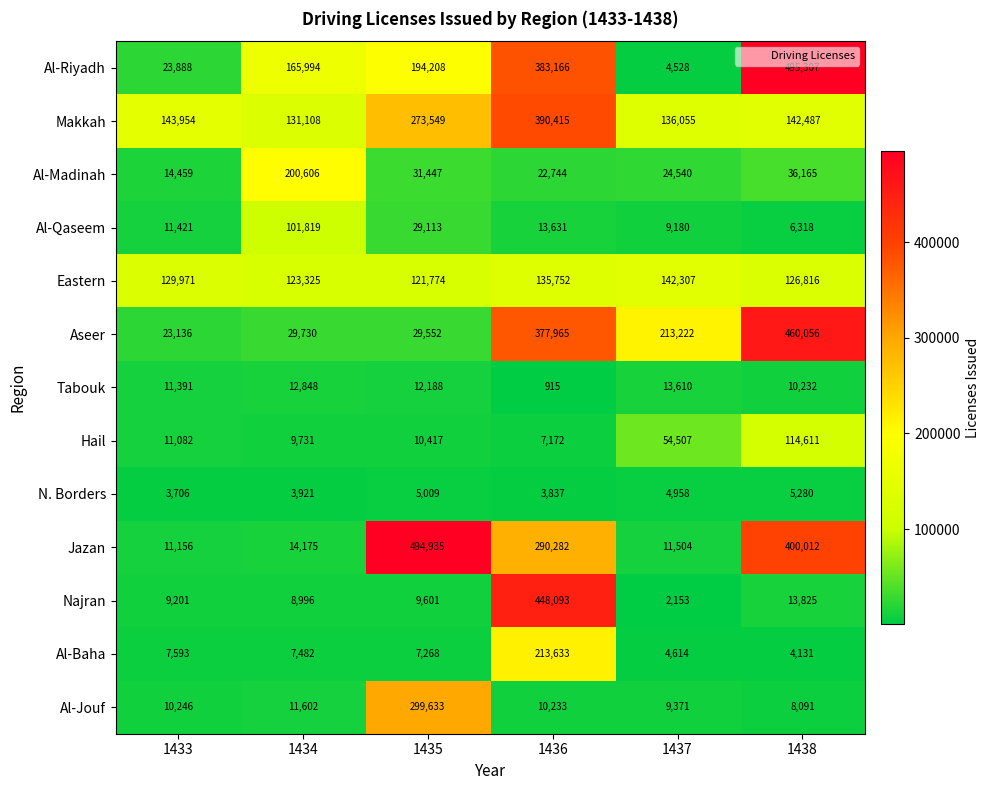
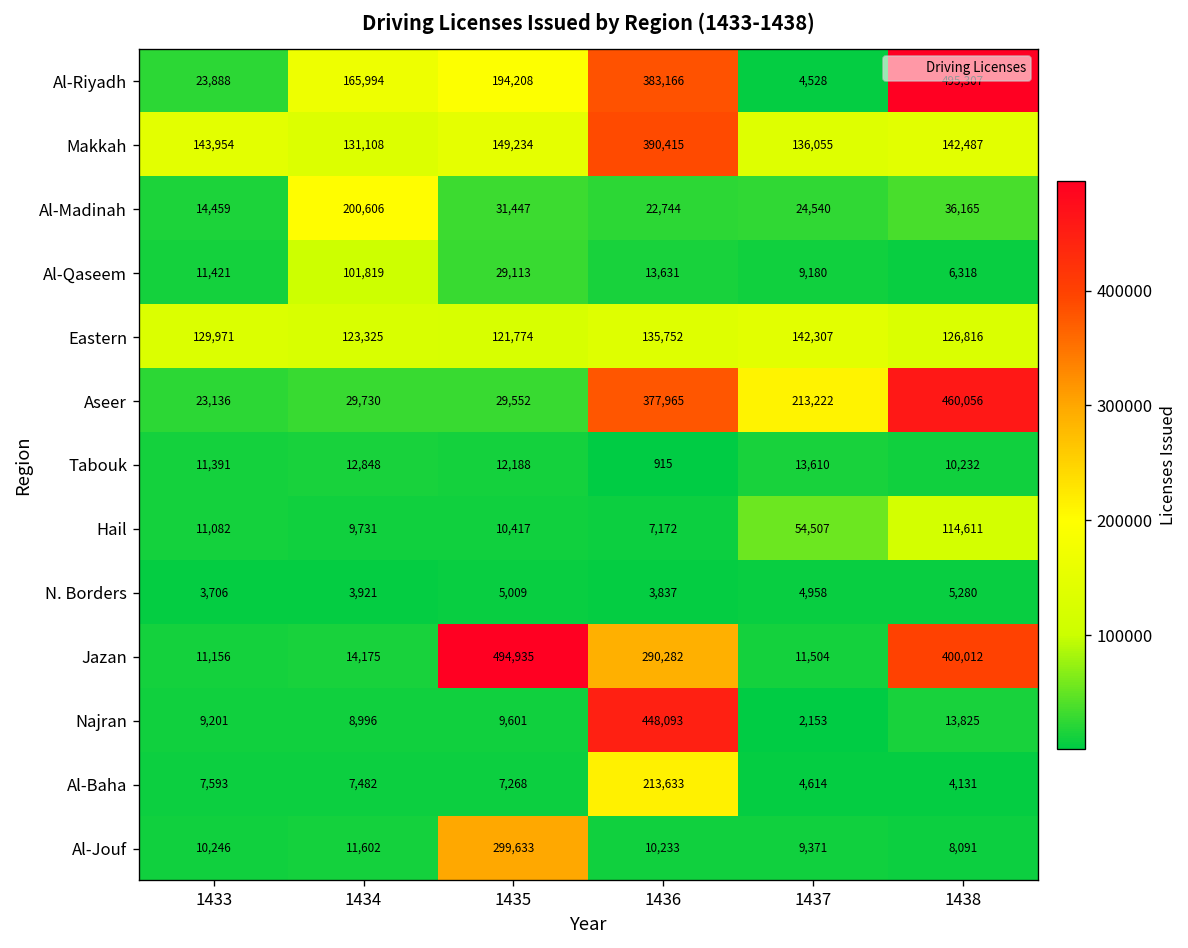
  {
    "Al-Riyadh": {
      "1433": "23,888",
      "1434": "165,994",
      "1435": "194,208",
      "1436": "383,166",
      "1437": "4,528"
    },
    "Makkah": {
      "1433": "143,954",
      "1434": "131,108",
-     "1435": "273,549",
+     "1435": "149,234",
      "1436": "390,415",
      "1437": "136,055",
      "1438": "142,487"
    },
    "Al-Madinah": {
      "1433": "14,459",
      "1434": "200,606",
      "1435": "31,447",
      "1436": "22,744",
      "1437": "24,540",
      "1438": "36,165"
    },
    "Al-Qaseem": {
      "1433": "11,421",
      "1434": "101,819",
      "1435": "29,113",
      "1436": "13,631",
      "1437": "9,180",
      "1438": "6,318"
    },
    "Eastern": {
      "1433": "129,971",
      "1434": "123,325",
      "1435": "121,774",
      "1436": "135,752",
      "1437": "142,307",
      "1438": "126,816"
    },
    "Aseer": {
      "1433": "23,136",
      "1434": "29,730",
      "1435": "29,552",
      "1436": "377,965",
      "1437": "213,222",
      "1438": "460,056"
    },
    "Tabouk": {
      "1433": "11,391",
      "1434": "12,848",
      "1435": "12,188",
      "1436": "915",
      "1437": "13,610",
      "1438": "10,232"
    },
    "Hail": {
      "1433": "11,082",
      "1434": "9,731",
      "1435": "10,417",
      "1436": "7,172",
      "1437": "54,507",
      "1438": "114,611"
    },
    "N. Borders": {
      "1433": "3,706",
      "1434": "3,921",
      "1435": "5,009",
      "1436": "3,837",
      "1437": "4,958",
      "1438": "5,280"
    },
    "Jazan": {
      "1433": "11,156",
      "1434": "14,175",
      "1435": "494,935",
      "1436": "290,282",
      "1437": "11,504",
      "1438": "400,012"
    },
    "Najran": {
      "1433": "9,201",
      "1434": "8,996",
      "1435": "9,601",
      "1436": "448,093",
      "1437": "2,153",
      "1438": "13,825"
    },
    "Al-Baha": {
      "1433": "7,593",
      "1434": "7,482",
      "1435": "7,268",
      "1436": "213,633",
      "1437": "4,614",
      "1438": "4,131"
    },
    "Al-Jouf": {
      "1433": "10,246",
      "1434": "11,602",
      "1435": "299,633",
      "1436": "10,233",
      "1437": "9,371",
      "1438": "8,091"
    }
  }
